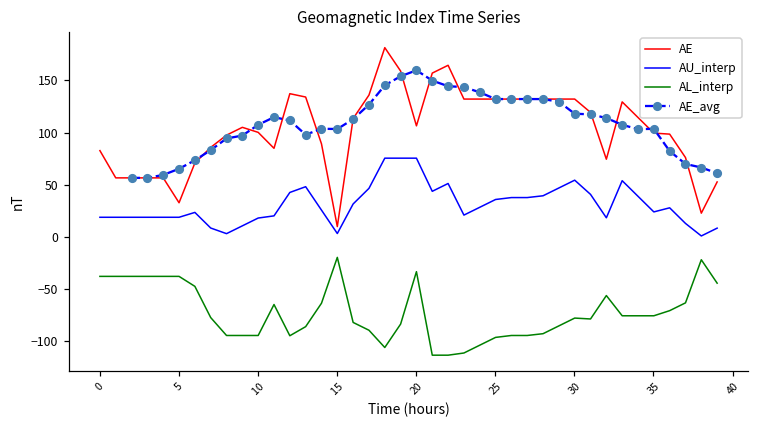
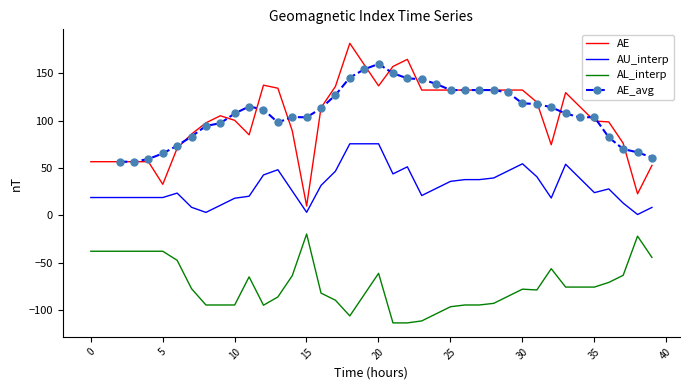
  {
    "AE": {
-     "0": 80,
+     "0": 60,
      "5": 30,
      "10": 100,
      "15": 10,
-     "20": 110
+     "20": 140
    },
    "AL_interp": {
      "0": -40,
      "5": -40,
      "10": -90,
      "15": -20,
-     "20": -30,
+     "20": -60,
      "25": -100
    }
  }
